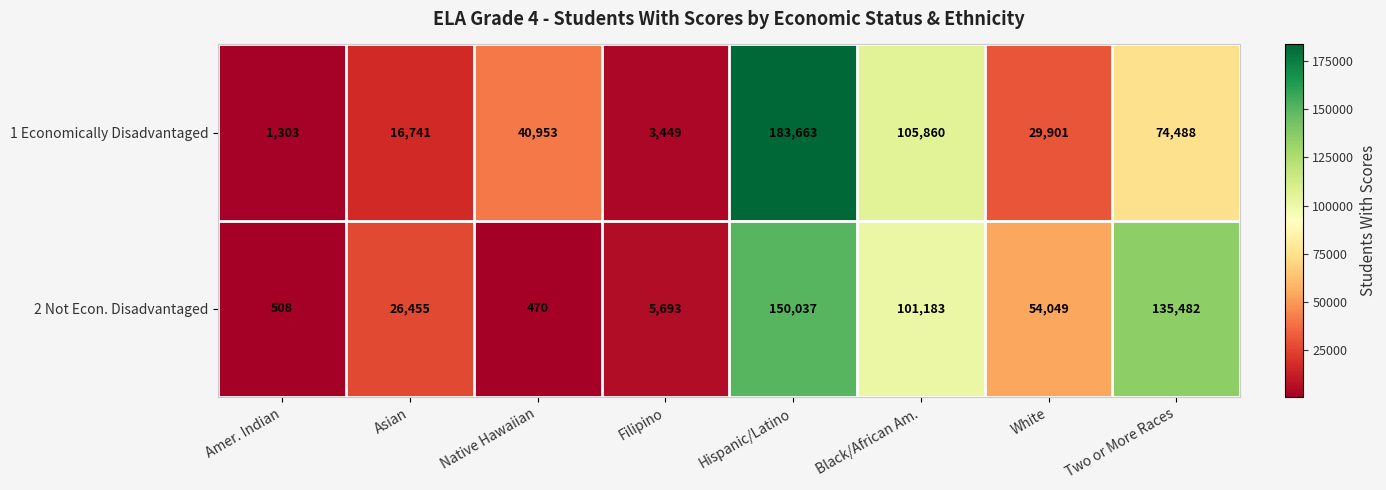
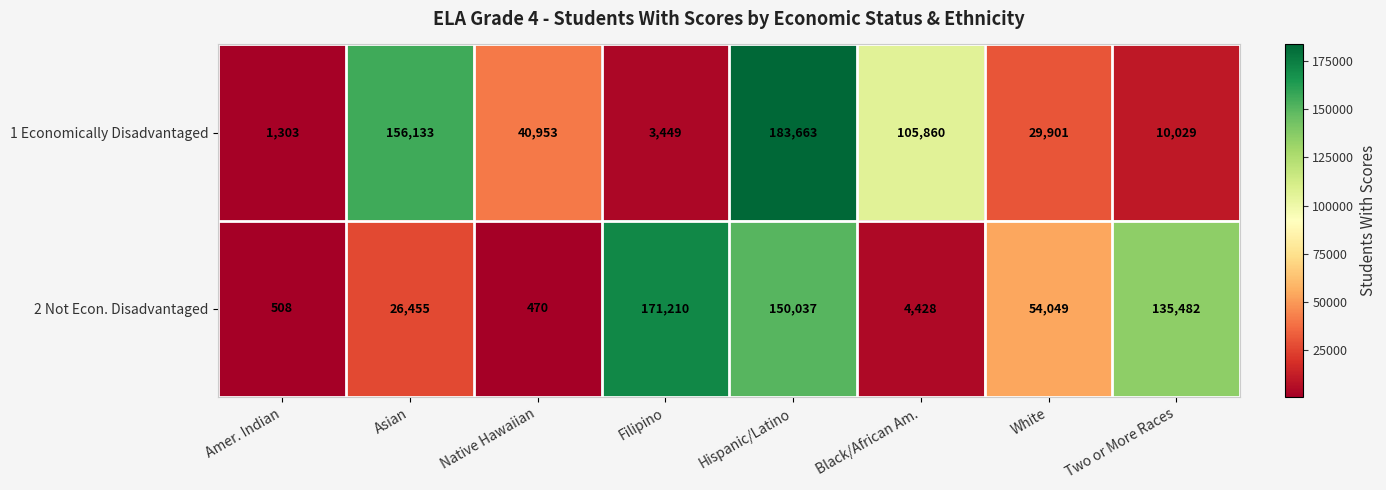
  {
    "1 Economically Disadvantaged": {
      "Amer. Indian": "1,303",
-     "Asian": "16,741",
+     "Asian": "156,133",
      "Native Hawaiian": "40,953",
      "Filipino": "3,449",
      "Hispanic/Latino": "183,663",
      "Black/African Am.": "105,860",
      "White": "29,901",
-     "Two or More Races": "74,488"
+     "Two or More Races": "10,029"
    },
    "2 Not Econ. Disadvantaged": {
      "Amer. Indian": "508",
      "Asian": "26,455",
      "Native Hawaiian": "470",
-     "Filipino": "5,693",
+     "Filipino": "171,210",
      "Hispanic/Latino": "150,037",
-     "Black/African Am.": "101,183",
+     "Black/African Am.": "4,428",
      "White": "54,049",
      "Two or More Races": "135,482"
    }
  }
